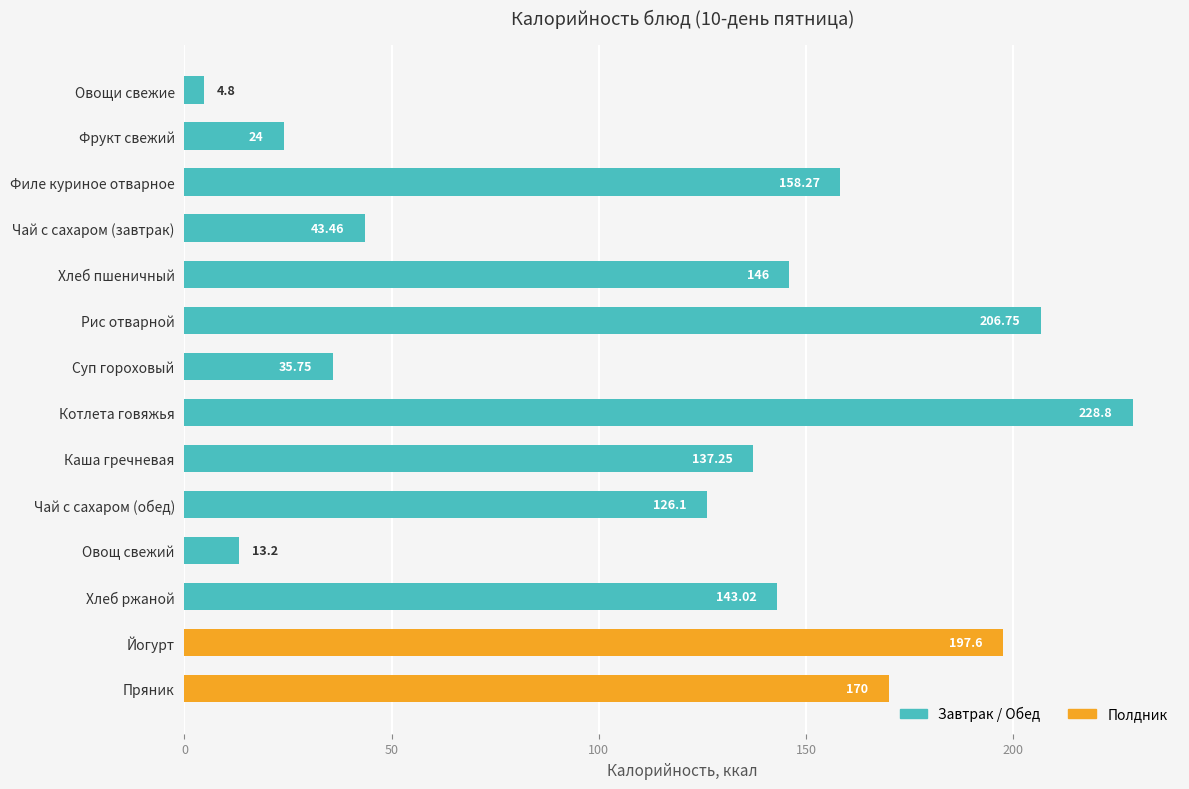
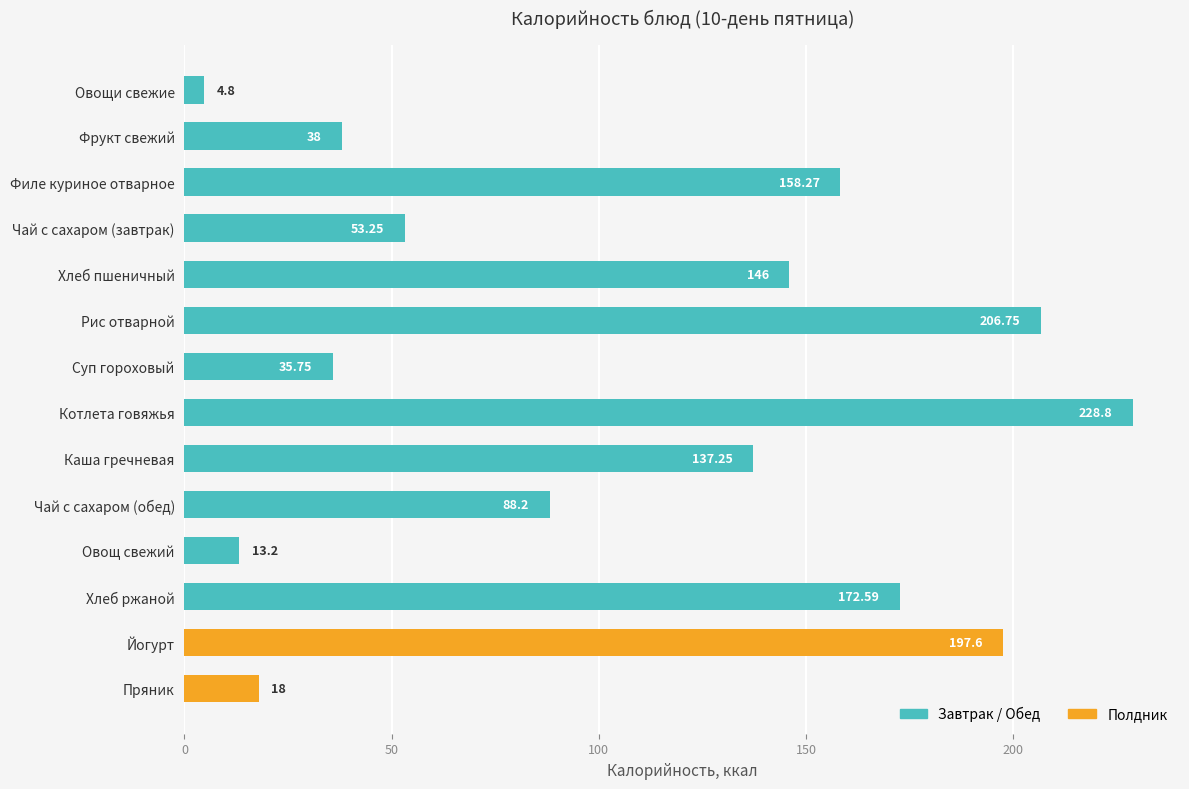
  {
    "Овощи свежие": 4.8,
-   "Фрукт свежий": 24,
+   "Фрукт свежий": 38,
    "Филе куриное отварное": 158.27,
-   "Чай с сахаром (завтрак)": 43.46,
+   "Чай с сахаром (завтрак)": 53.25,
    "Хлеб пшеничный": 146,
    "Рис отварной": 206.75,
    "Суп гороховый": 35.75,
    "Котлета говяжья": 228.8,
    "Каша гречневая": 137.25,
-   "Чай с сахаром (обед)": 126.1,
+   "Чай с сахаром (обед)": 88.2,
    "Овощ свежий": 13.2,
-   "Хлеб ржаной": 143.02,
+   "Хлеб ржаной": 172.59,
    "Йогурт": 197.6,
-   "Пряник": 170
+   "Пряник": 18
  }
